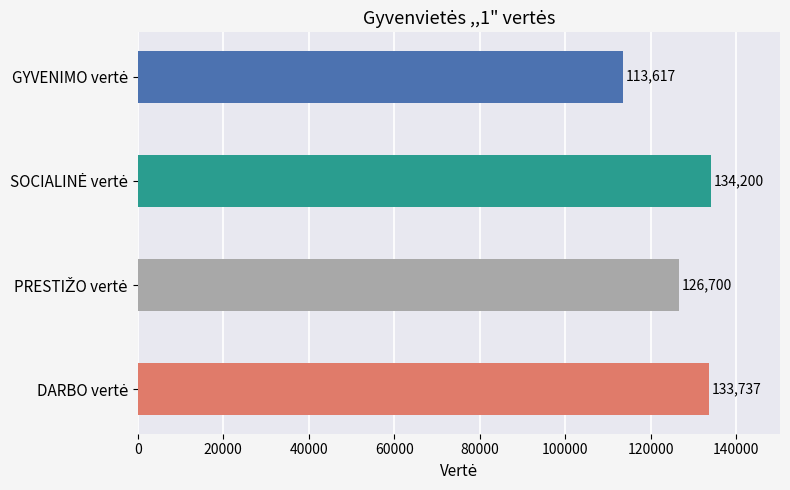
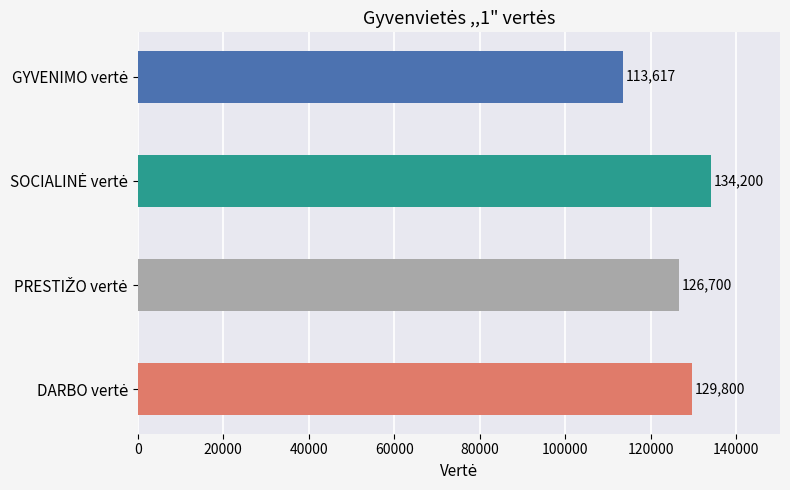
  {
    "GYVENIMO vertė": "113,617",
    "SOCIALINĖ vertė": "134,200",
    "PRESTIŽO vertė": "126,700",
-   "DARBO vertė": "133,737"
+   "DARBO vertė": "129,800"
  }
